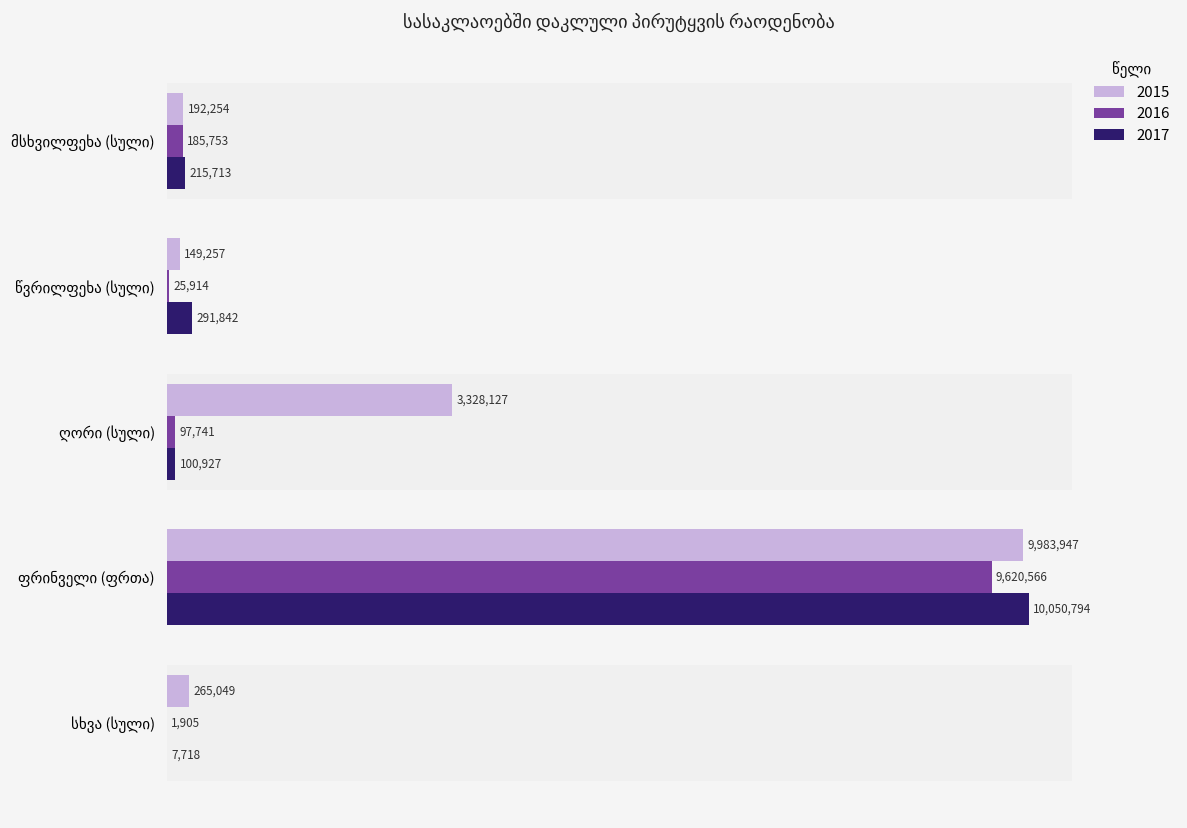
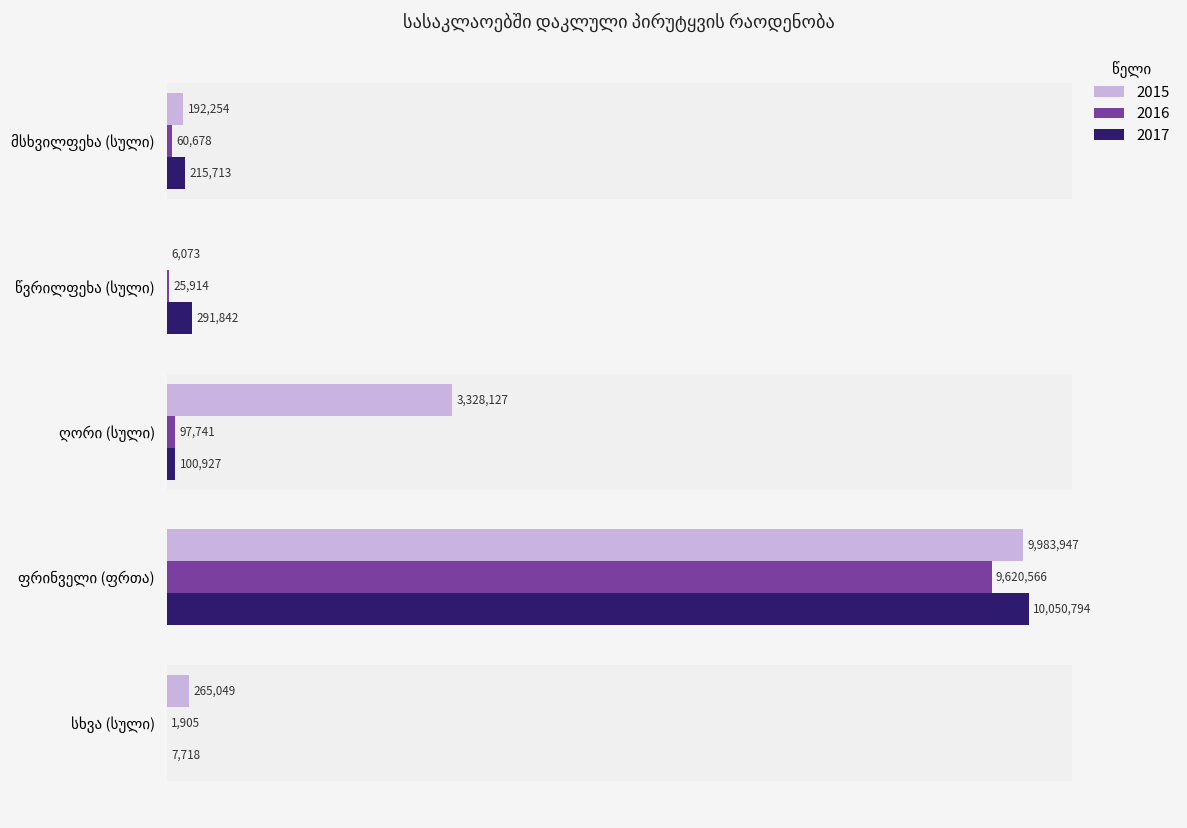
  {
    "2015": {
      "მსხვილფეხა (სული)": "192,254",
-     "წვრილფეხა (სული)": "149,257",
+     "წვრილფეხა (სული)": "6,073",
      "ღორი (სული)": "3,328,127",
      "ფრინველი (ფრთა)": "9,983,947",
      "სხვა (სული)": "265,049"
    },
    "2016": {
-     "მსხვილფეხა (სული)": "185,753",
+     "მსხვილფეხა (სული)": "60,678",
      "წვრილფეხა (სული)": "25,914",
      "ღორი (სული)": "97,741",
      "ფრინველი (ფრთა)": "9,620,566",
      "სხვა (სული)": "1,905"
    },
    "2017": {
      "მსხვილფეხა (სული)": "215,713",
      "წვრილფეხა (სული)": "291,842",
      "ღორი (სული)": "100,927",
      "ფრინველი (ფრთა)": "10,050,794",
      "სხვა (სული)": "7,718"
    }
  }
